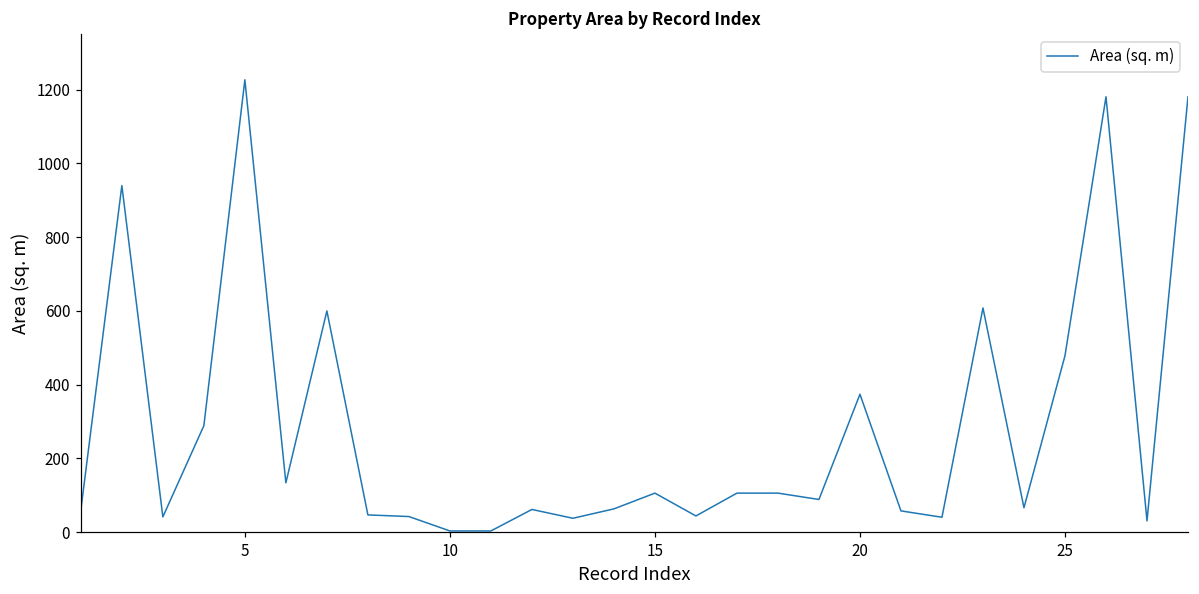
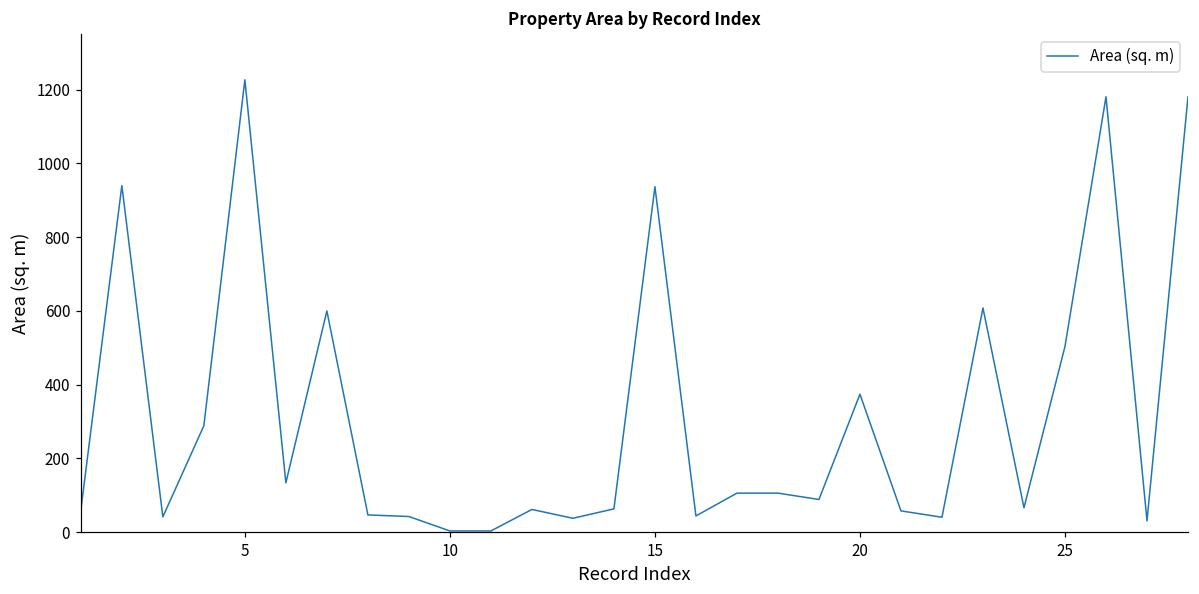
  {
    "5": 1230,
    "10": 0,
-   "15": 110,
+   "15": 940,
    "20": 370,
-   "25": 480
+   "25": 500
  }
